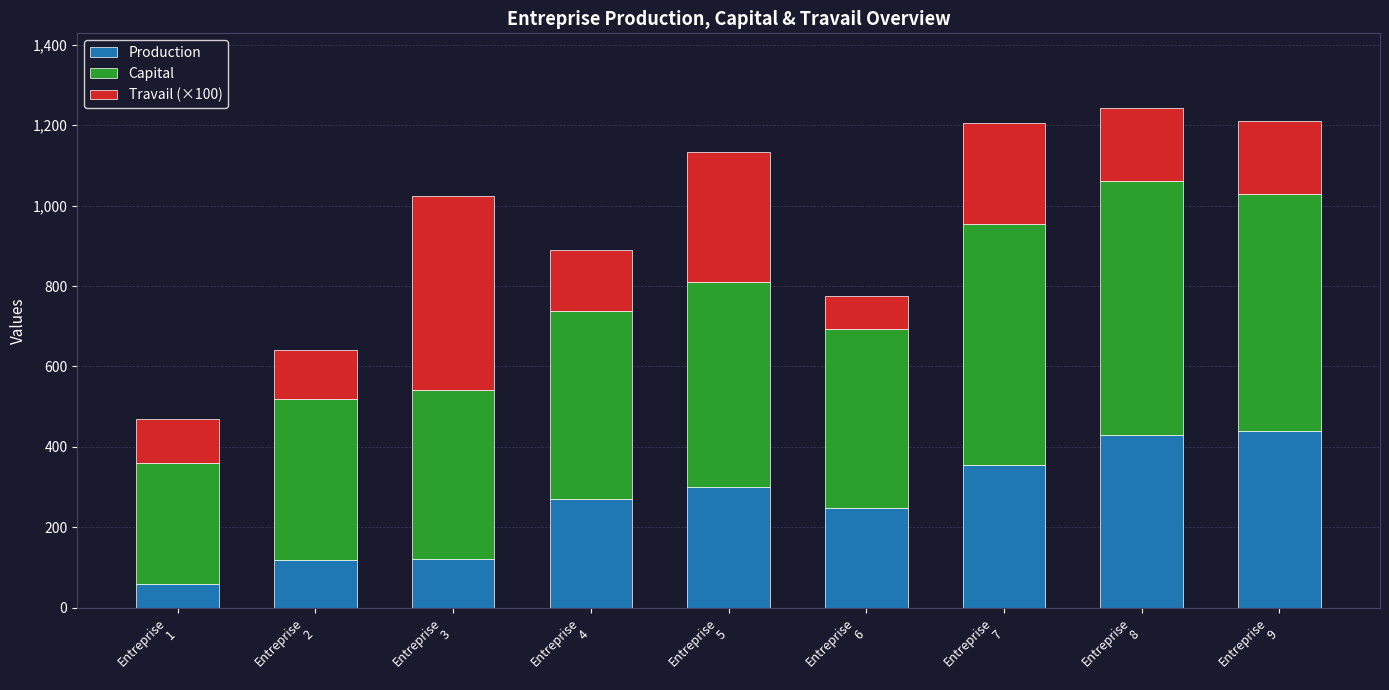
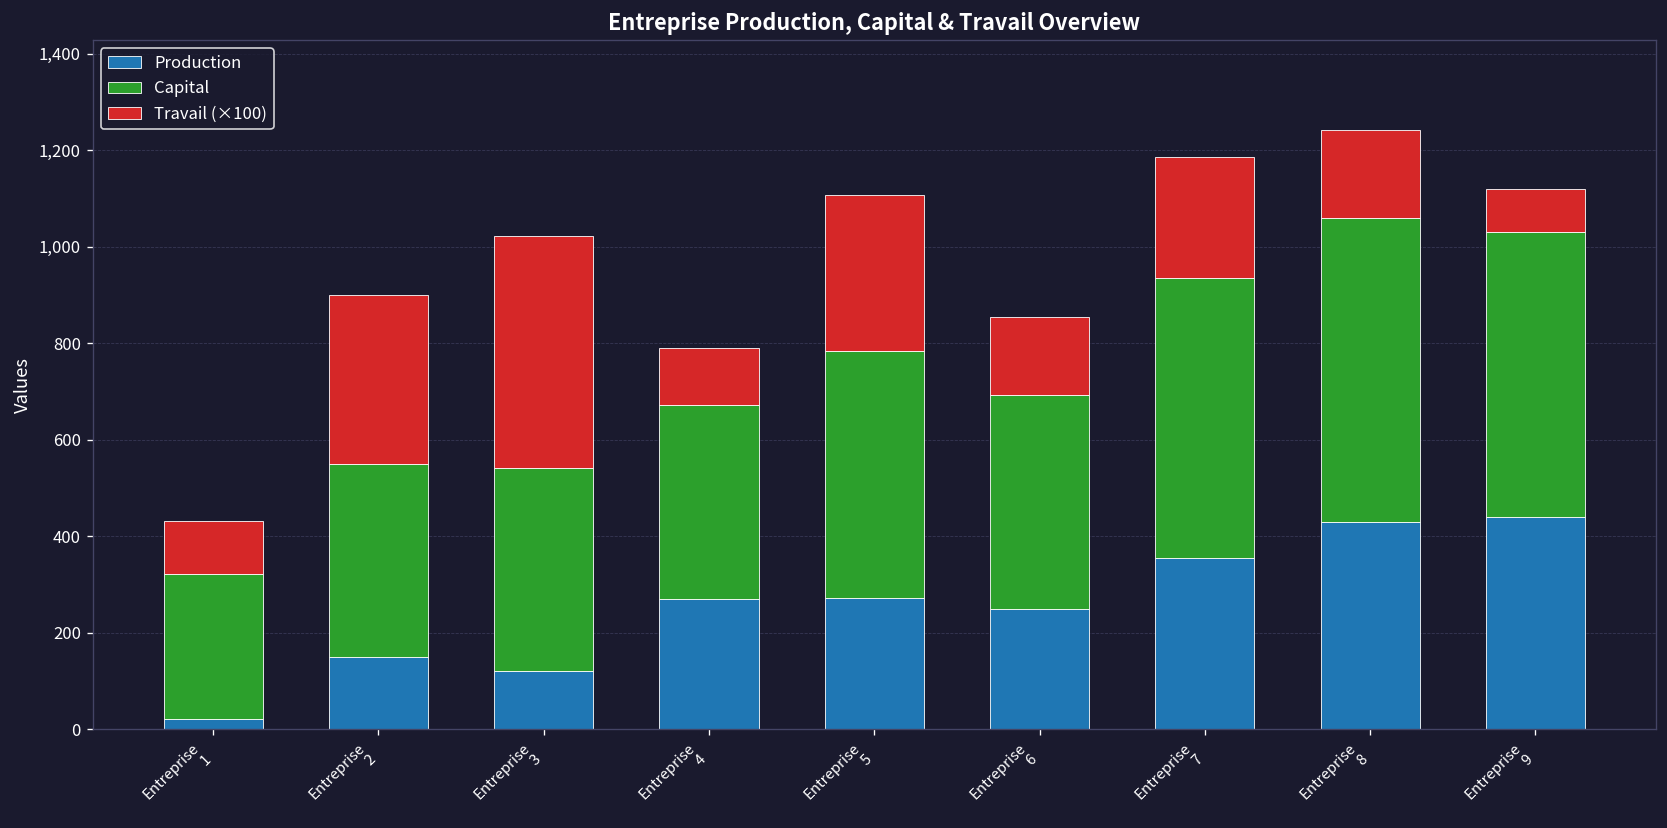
  {
    "Production": {
-     "Entreprise 1": 60,
-     "Entreprise 2": 120,
+     "Entreprise 1": 20,
+     "Entreprise 2": 150,
      "Entreprise 3": 120,
      "Entreprise 4": 270,
-     "Entreprise 5": 300,
+     "Entreprise 5": 270,
      "Entreprise 6": 250,
      "Entreprise 7": 360,
      "Entreprise 8": 430,
      "Entreprise 9": 440
    },
    "Capital": {
      "Entreprise 1": 300,
      "Entreprise 2": 400,
      "Entreprise 3": 420,
-     "Entreprise 4": 470,
+     "Entreprise 4": 400,
      "Entreprise 5": 510,
      "Entreprise 6": 440,
-     "Entreprise 7": 600,
+     "Entreprise 7": 580,
      "Entreprise 8": 630,
      "Entreprise 9": 590
    },
    "Travail (×100)": {
      "Entreprise 1": 110,
-     "Entreprise 2": 120,
+     "Entreprise 2": 350,
      "Entreprise 3": 480,
-     "Entreprise 4": 150,
+     "Entreprise 4": 120,
      "Entreprise 5": 320,
-     "Entreprise 6": 80,
+     "Entreprise 6": 160,
      "Entreprise 7": 250,
      "Entreprise 8": 180,
-     "Entreprise 9": 180
+     "Entreprise 9": 90
    }
  }
